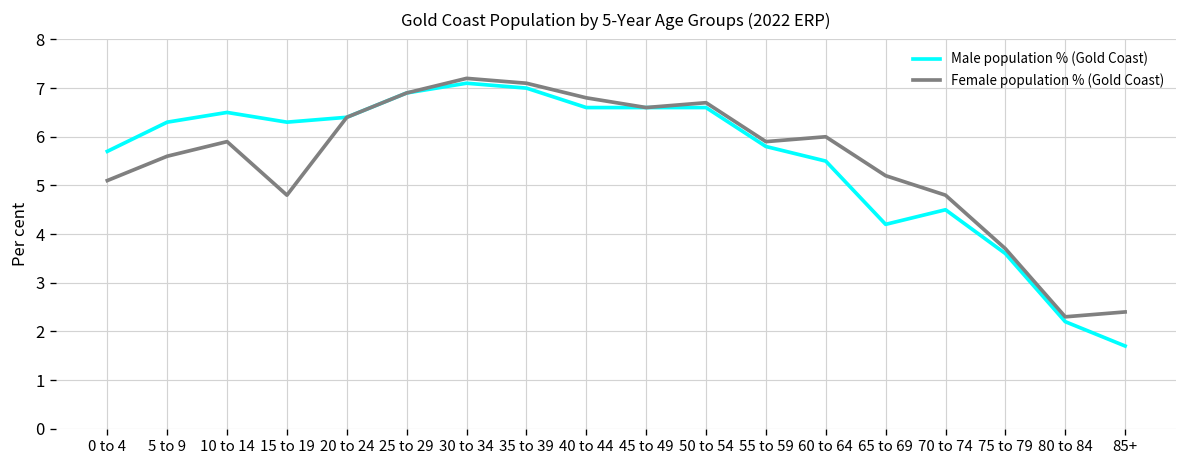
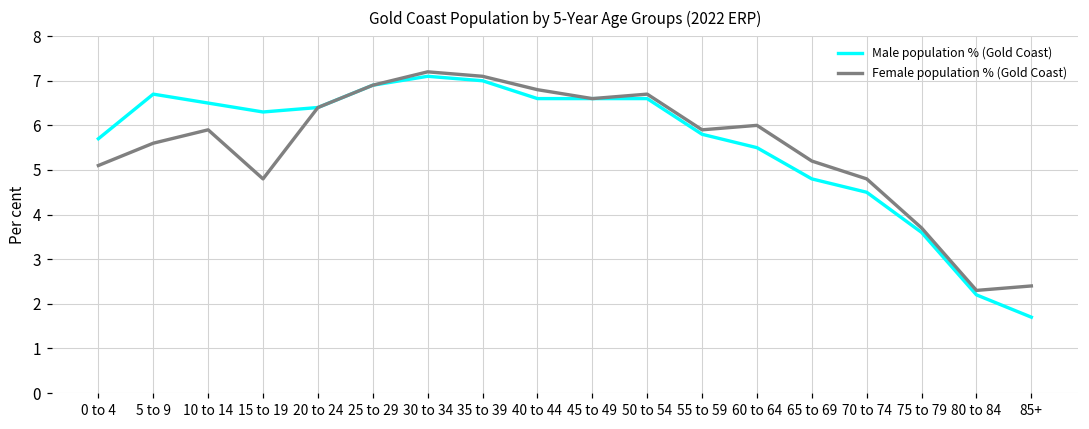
  {
    "Male population % (Gold Coast)": {
      "0 to 4": 5.7,
-     "5 to 9": 6.3,
+     "5 to 9": 6.7,
      "10 to 14": 6.5,
      "15 to 19": 6.3,
      "30 to 34": 7.1,
      "35 to 39": 7.0,
      "40 to 44": 6.6,
      "50 to 54": 6.6,
      "55 to 59": 5.8,
      "60 to 64": 5.5,
-     "65 to 69": 4.2,
+     "65 to 69": 4.8,
      "70 to 74": 4.5,
      "75 to 79": 3.6,
      "80 to 84": 2.2,
      "85+": 1.7
    },
    "Female population % (Gold Coast)": {
      "0 to 4": 5.1,
      "5 to 9": 5.6,
      "10 to 14": 5.9,
      "15 to 19": 4.8,
      "30 to 34": 7.2,
      "35 to 39": 7.1,
      "40 to 44": 6.8,
      "50 to 54": 6.7,
      "55 to 59": 5.9,
      "60 to 64": 6.0,
      "65 to 69": 5.2,
      "70 to 74": 4.8,
      "75 to 79": 3.7,
      "80 to 84": 2.3,
      "85+": 2.4
    }
  }
